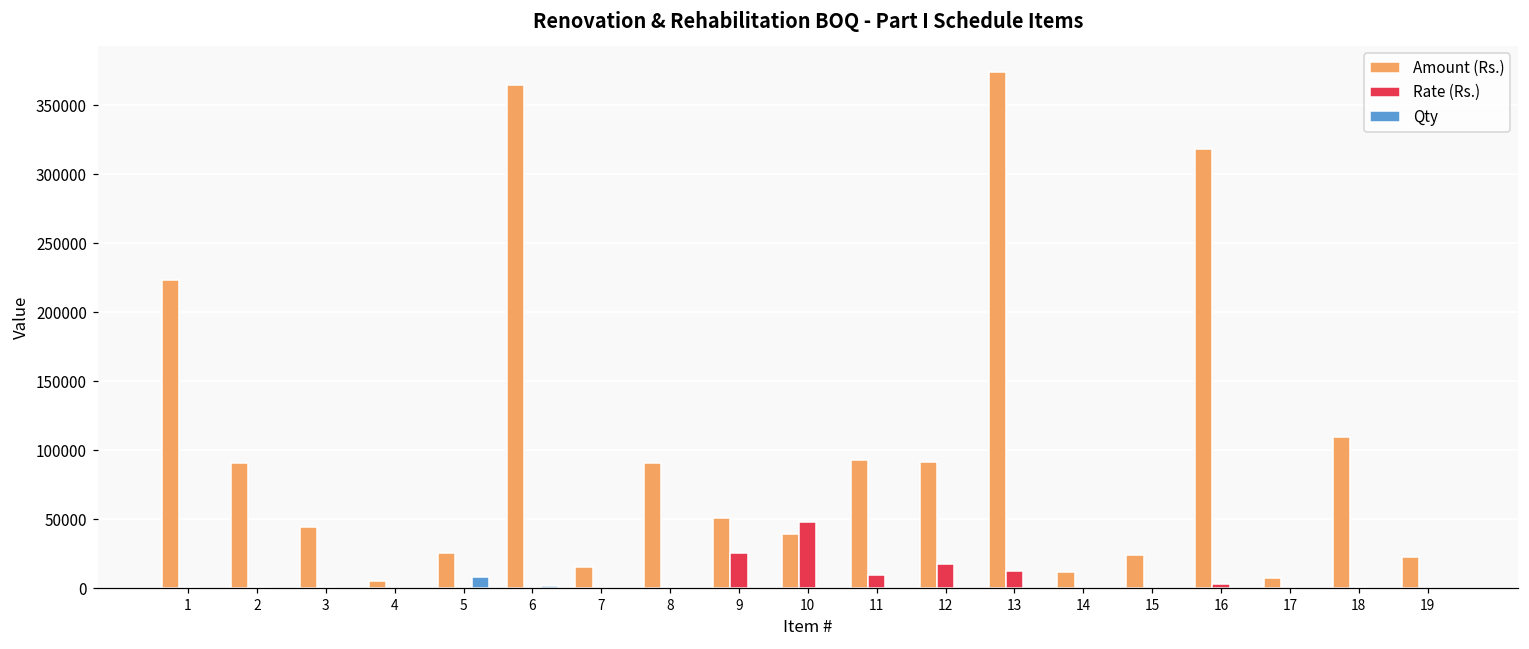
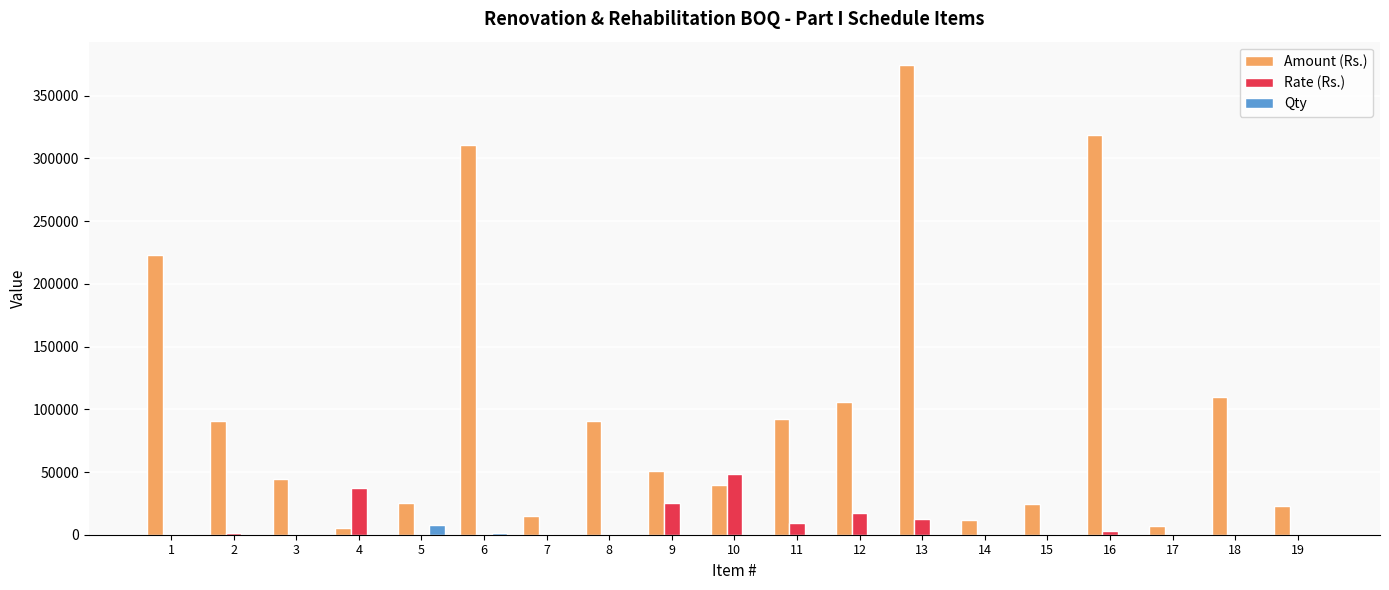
  {
    "Amount (Rs.)": {
      "1": 223000,
      "2": 90000,
      "3": 45000,
      "4": 5000,
      "5": 26000,
-     "6": 365000,
+     "6": 311000,
      "7": 15000,
      "8": 91000,
      "9": 51000,
      "10": 39000,
      "11": 93000,
-     "12": 92000,
+     "12": 106000,
      "13": 374000,
      "14": 12000,
      "15": 24000,
      "16": 319000,
      "17": 7000,
      "18": 110000,
      "19": 23000
    },
    "Rate (Rs.)": {
-     "4": 0,
+     "4": 37000,
      "9": 26000,
      "10": 48000,
      "11": 9000,
      "12": 18000,
      "13": 12000,
      "16": 3000
    },
    "Qty": {
      "5": 8000
    }
  }
